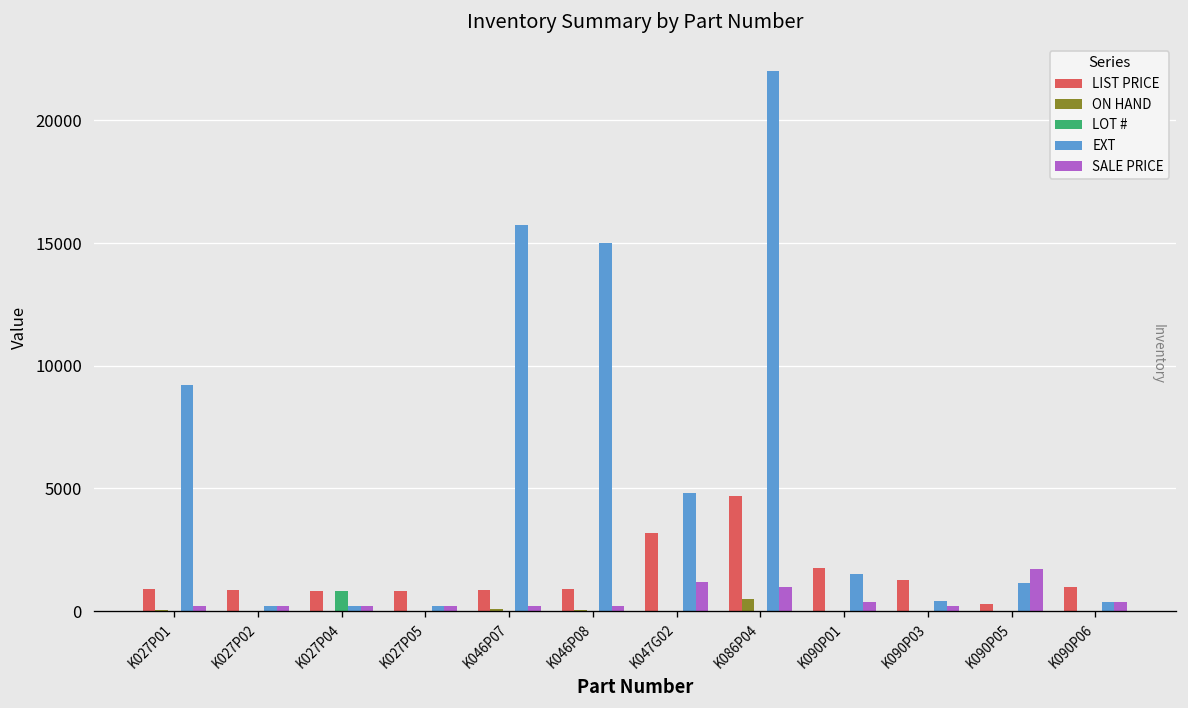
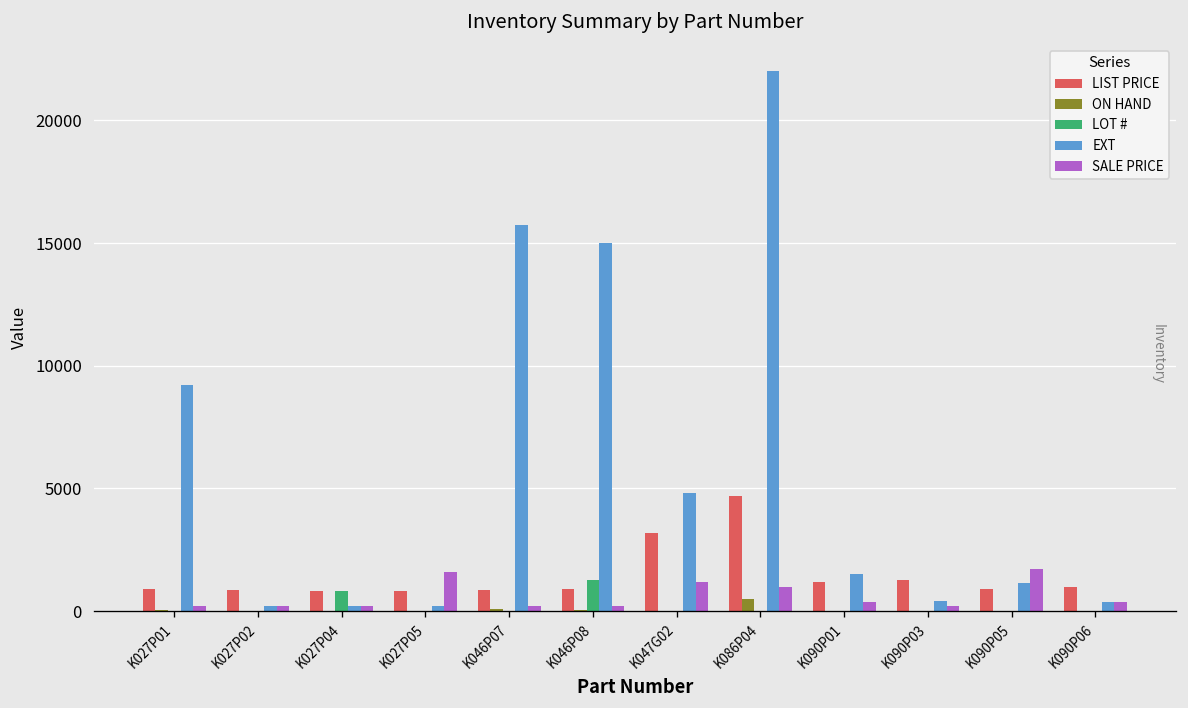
  {
    "LIST PRICE": {
      "K027P01": 900,
      "K027P02": 800,
      "K027P04": 800,
      "K027P05": 800,
      "K046P07": 800,
      "K046P08": 900,
      "K047G02": 3200,
      "K086P04": 4700,
-     "K090P01": 1700,
+     "K090P01": 1200,
      "K090P03": 1200,
-     "K090P05": 300,
+     "K090P05": 900,
      "K090P06": 1000
    },
    "ON HAND": {
      "K086P04": 500
    },
    "LOT #": {
      "K027P04": 800,
-     "K046P08": 0
+     "K046P08": 1300
    },
    "EXT": {
      "K027P01": 9200,
      "K027P02": 200,
      "K027P04": 200,
      "K027P05": 200,
      "K046P07": 15800,
      "K046P08": 15000,
      "K047G02": 4800,
      "K086P04": 22000,
      "K090P01": 1500,
      "K090P03": 400,
      "K090P05": 1100,
      "K090P06": 400
    },
    "SALE PRICE": {
      "K027P01": 200,
      "K027P02": 200,
      "K027P04": 200,
-     "K027P05": 200,
+     "K027P05": 1600,
      "K046P07": 200,
      "K046P08": 200,
      "K047G02": 1200,
      "K086P04": 1000,
      "K090P01": 400,
      "K090P03": 200,
      "K090P05": 1700,
      "K090P06": 400
    }
  }
